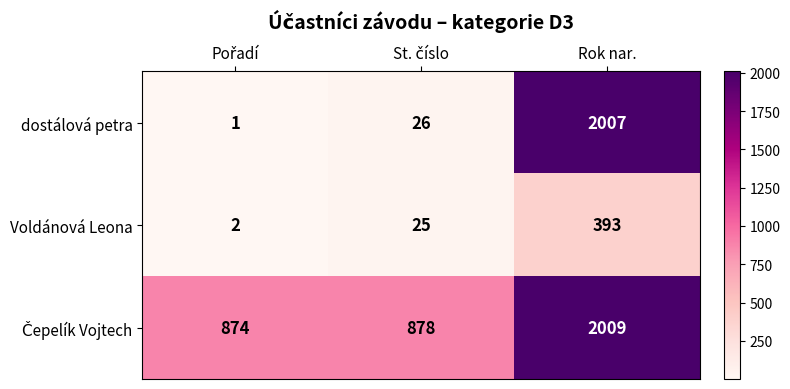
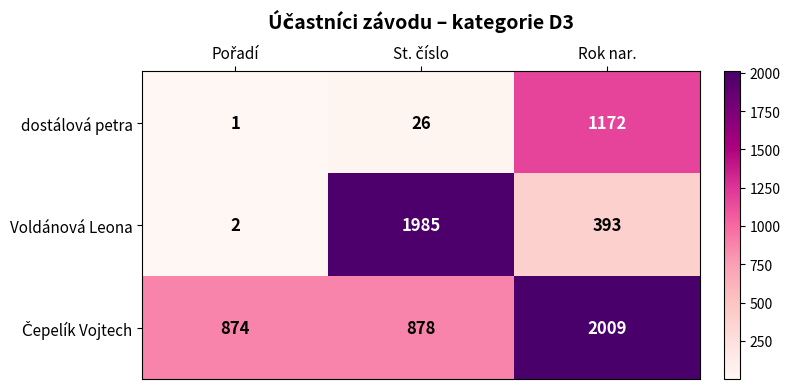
  {
    "dostálová petra": {
      "Pořadí": 1,
      "St. číslo": 26,
-     "Rok nar.": 2007
+     "Rok nar.": 1172
    },
    "Voldánová Leona": {
      "Pořadí": 2,
-     "St. číslo": 25,
+     "St. číslo": 1985,
      "Rok nar.": 393
    },
    "Čepelík Vojtech": {
      "Pořadí": 874,
      "St. číslo": 878,
      "Rok nar.": 2009
    }
  }
